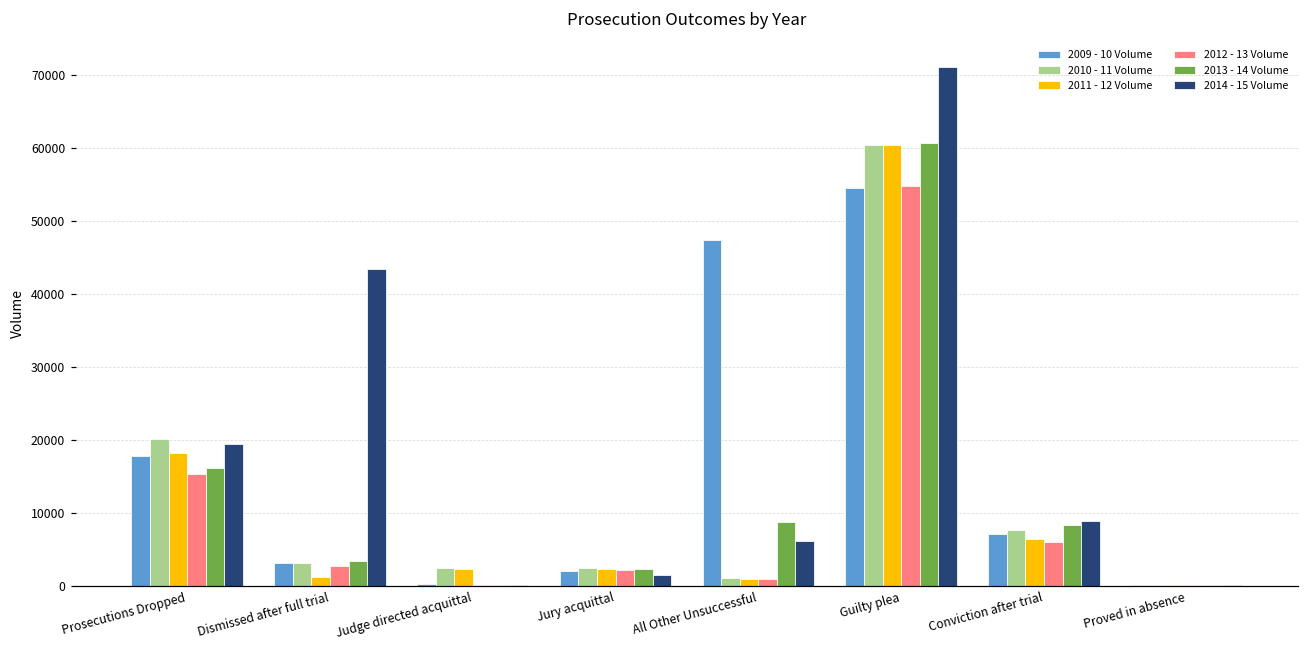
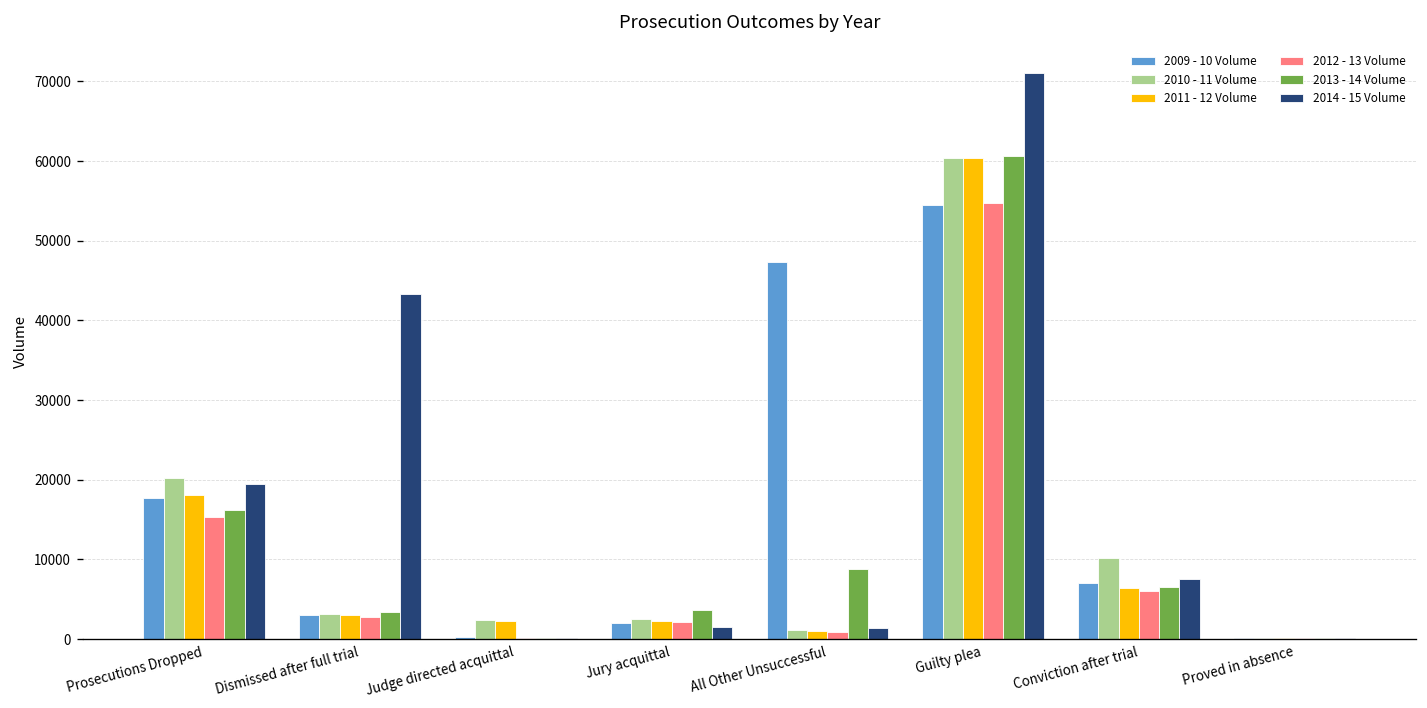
  {
    "2009 - 10 Volume": {
      "Prosecutions Dropped": 18000,
      "Dismissed after full trial": 3000,
      "Jury acquittal": 2000,
      "All Other Unsuccessful": 47000,
      "Guilty plea": 54000,
      "Conviction after trial": 7000
    },
    "2010 - 11 Volume": {
      "Prosecutions Dropped": 20000,
      "Dismissed after full trial": 3000,
      "Judge directed acquittal": 2000,
      "Jury acquittal": 2000,
      "All Other Unsuccessful": 1000,
      "Guilty plea": 60000,
-     "Conviction after trial": 8000
+     "Conviction after trial": 10000
    },
    "2011 - 12 Volume": {
      "Prosecutions Dropped": 18000,
-     "Dismissed after full trial": 1000,
+     "Dismissed after full trial": 3000,
      "Judge directed acquittal": 2000,
      "Jury acquittal": 2000,
      "All Other Unsuccessful": 1000,
      "Guilty plea": 60000,
      "Conviction after trial": 6000
    },
    "2012 - 13 Volume": {
      "Prosecutions Dropped": 15000,
      "Dismissed after full trial": 3000,
      "Jury acquittal": 2000,
      "All Other Unsuccessful": 1000,
      "Guilty plea": 55000,
      "Conviction after trial": 6000
    },
    "2013 - 14 Volume": {
      "Prosecutions Dropped": 16000,
      "Dismissed after full trial": 3000,
-     "Jury acquittal": 2000,
+     "Jury acquittal": 4000,
      "All Other Unsuccessful": 9000,
      "Guilty plea": 61000,
-     "Conviction after trial": 8000
+     "Conviction after trial": 7000
    },
    "2014 - 15 Volume": {
      "Prosecutions Dropped": 19000,
      "Dismissed after full trial": 43000,
      "Jury acquittal": 1000,
-     "All Other Unsuccessful": 6000,
+     "All Other Unsuccessful": 1000,
      "Guilty plea": 71000,
-     "Conviction after trial": 9000
+     "Conviction after trial": 8000
    }
  }
